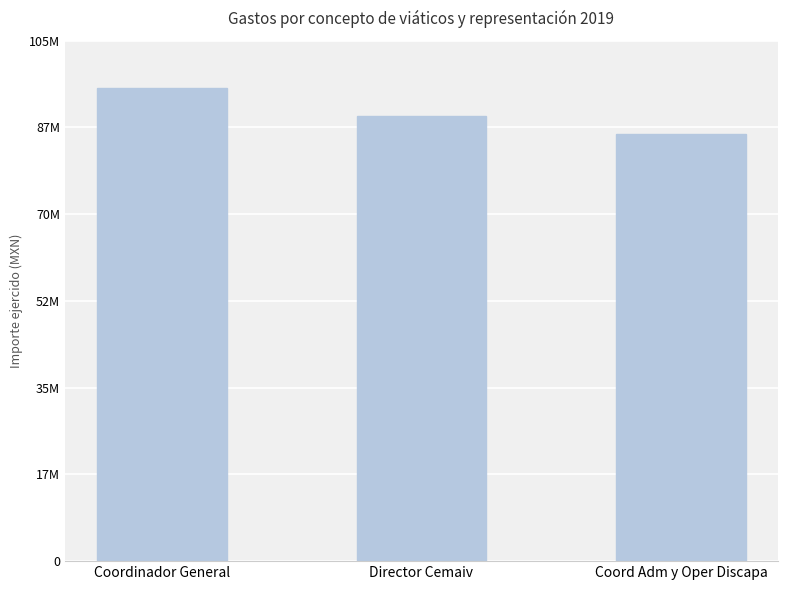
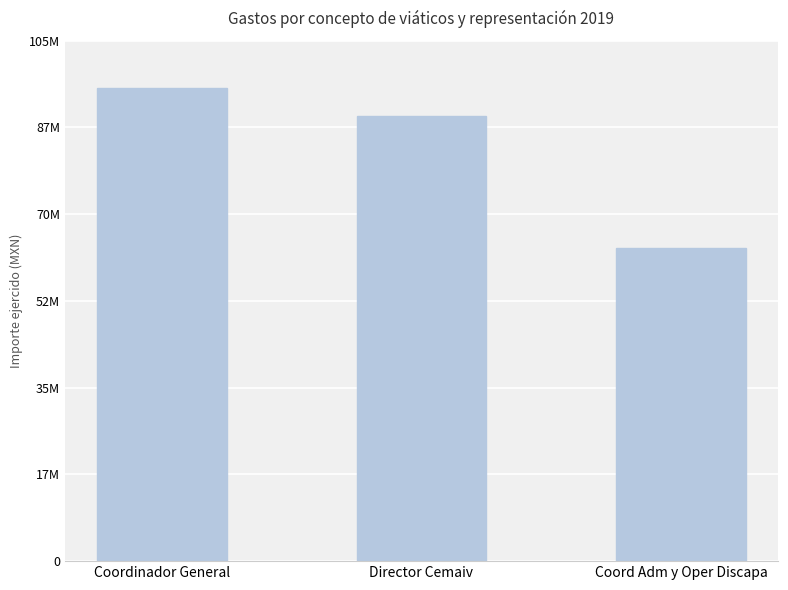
  {
    "Coordinador General": 96000000,
    "Director Cemaiv": 90000000,
-   "Coord Adm y Oper Discapa": 87000000
+   "Coord Adm y Oper Discapa": 64000000
  }
